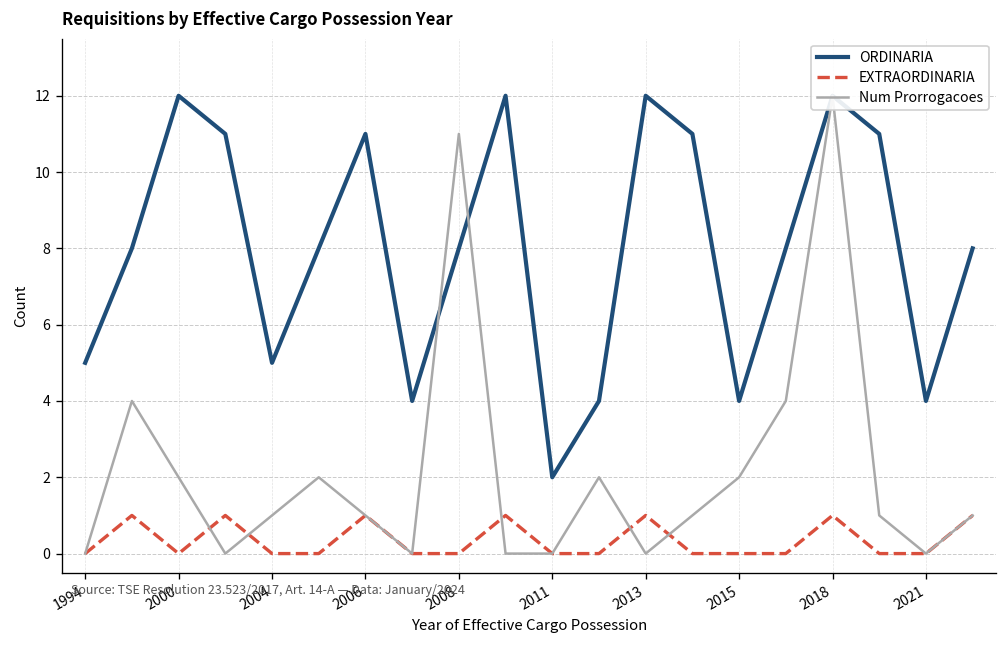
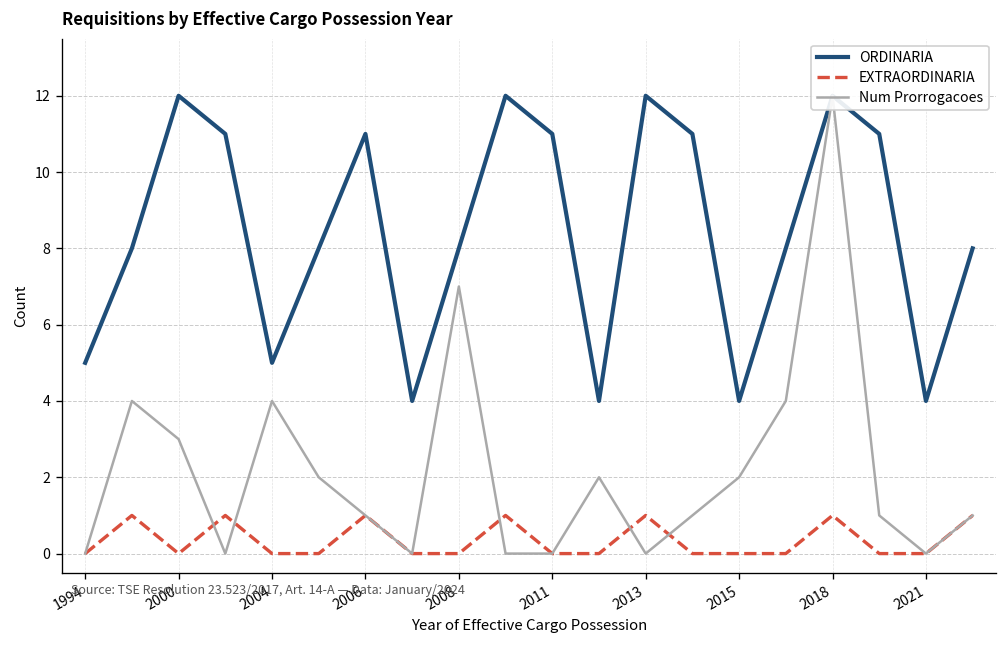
  {
    "ORDINARIA": {
      "1994": 5,
      "2000": 12,
      "2004": 5,
      "2006": 11,
      "2008": 8,
-     "2011": 2,
+     "2011": 11,
      "2013": 12,
      "2015": 4,
      "2021": 4
    },
    "EXTRAORDINARIA": {
      "2000": 0,
      "2004": 0,
      "2008": 0,
      "2013": 1,
      "2015": 0,
      "2018": 1
    },
    "Num Prorrogacoes": {
-     "2000": 2,
-     "2004": 1,
-     "2008": 11,
+     "2000": 3,
+     "2004": 4,
+     "2008": 7,
      "2013": 0,
      "2015": 2
    }
  }
